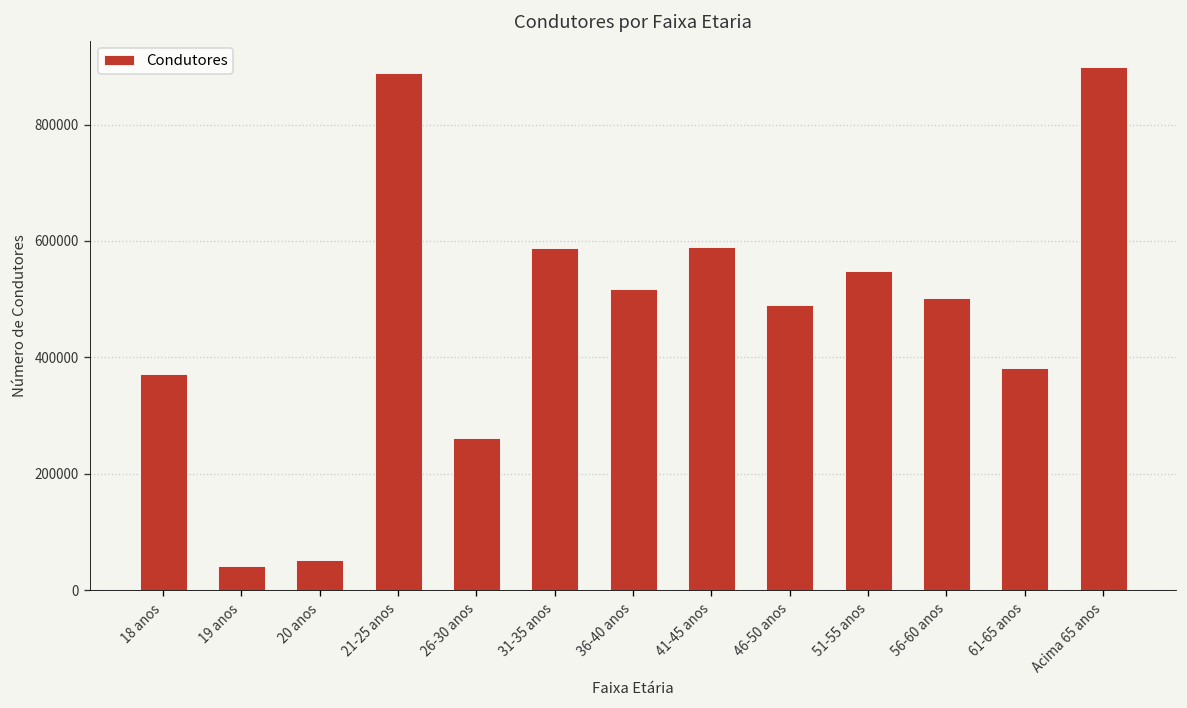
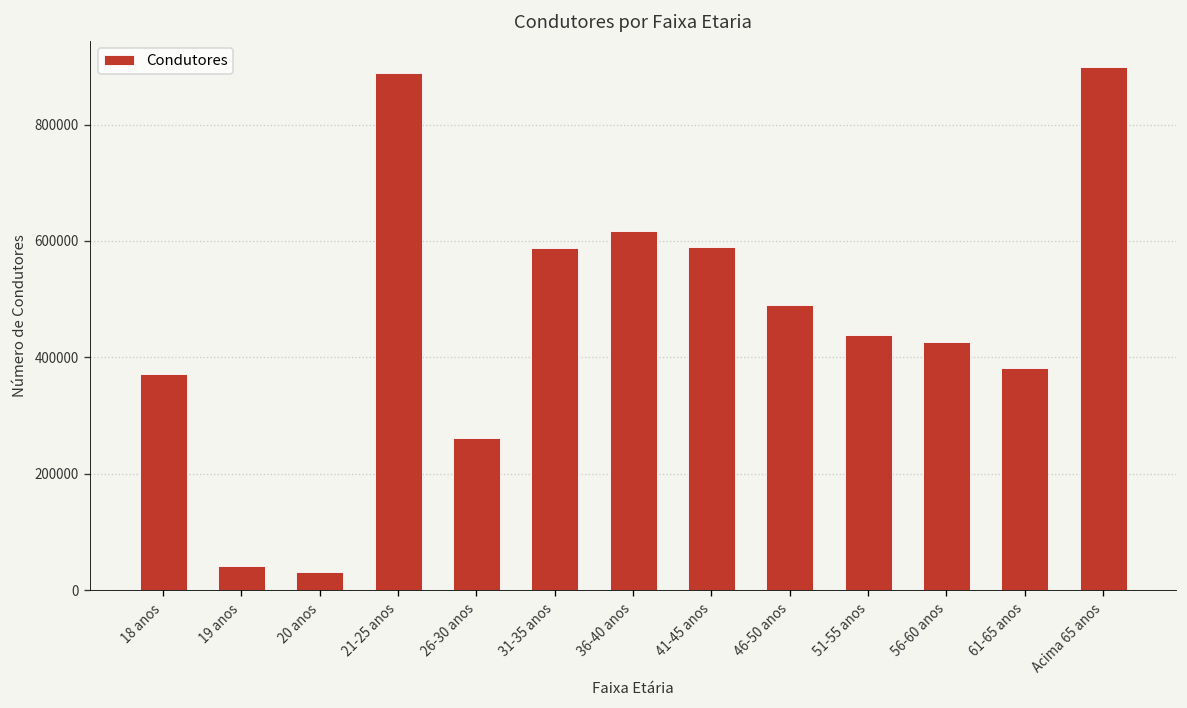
  {
    "18 anos": 370000,
    "19 anos": 40000,
-   "20 anos": 50000,
+   "20 anos": 30000,
    "21-25 anos": 890000,
    "26-30 anos": 260000,
    "31-35 anos": 590000,
-   "36-40 anos": 520000,
+   "36-40 anos": 620000,
    "41-45 anos": 590000,
    "46-50 anos": 490000,
-   "51-55 anos": 550000,
-   "56-60 anos": 500000,
+   "51-55 anos": 440000,
+   "56-60 anos": 430000,
    "61-65 anos": 380000,
    "Acima 65 anos": 900000
  }
